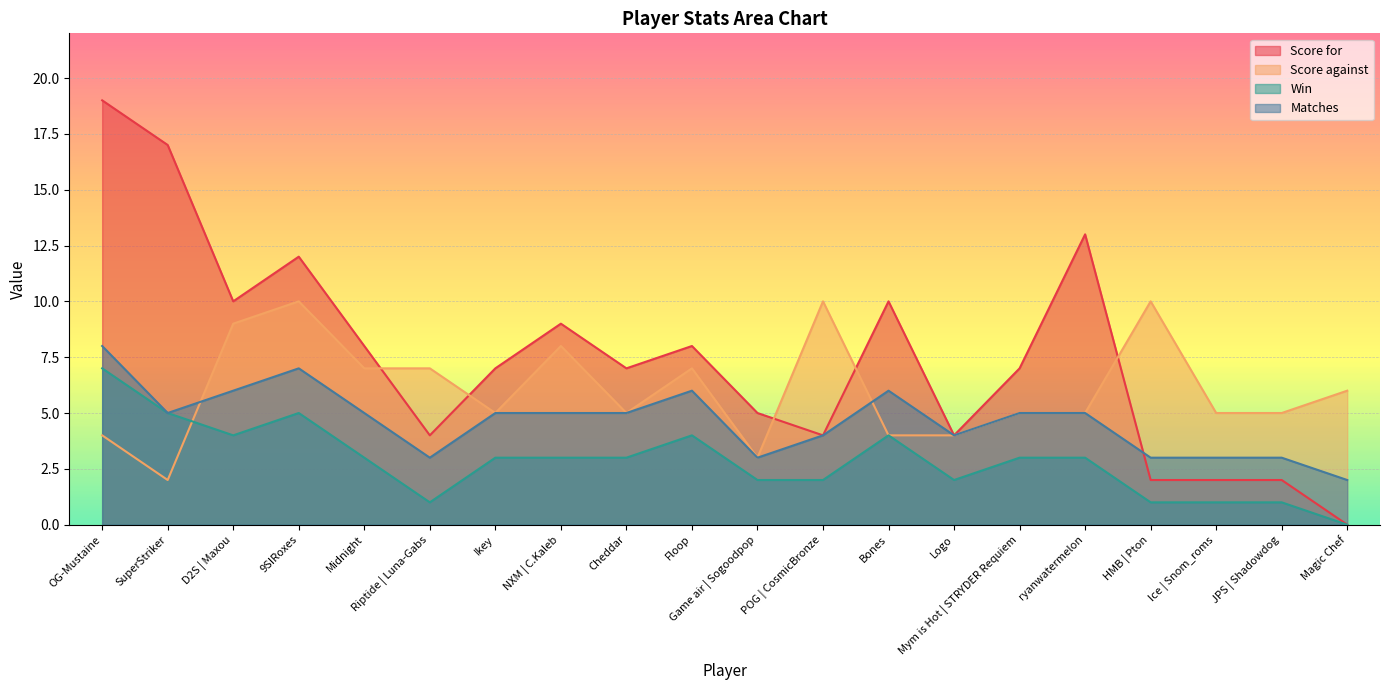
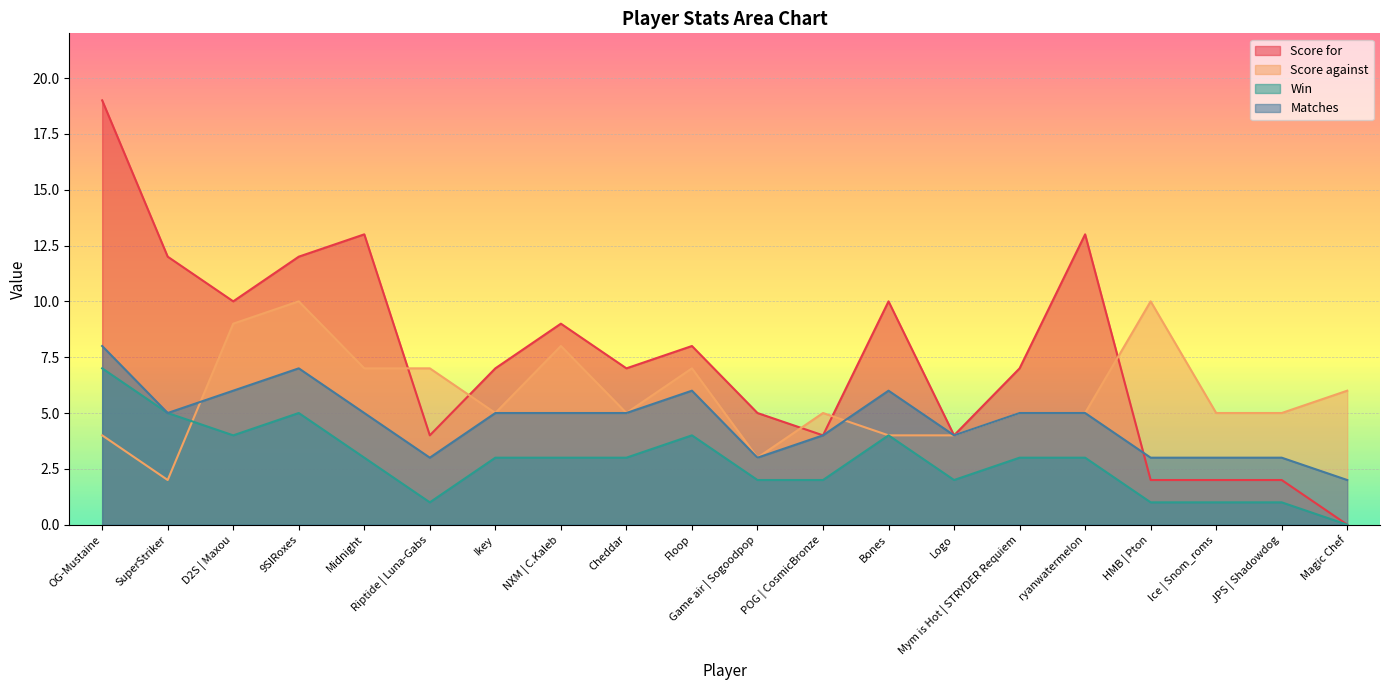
  {
    "Score for": {
      "OG-Mustaine": 19,
-     "SuperStriker": 17,
+     "SuperStriker": 12,
      "D2S | Maxou": 10,
      "9SIRoxes": 12,
-     "Midnight": 8,
+     "Midnight": 13,
      "Riptide | Luna-Gabs": 4,
      "Ikey": 7,
      "NXM | C.Kaleb": 9,
      "Cheddar": 7,
      "Floop": 8,
      "Game air | Sogoodpop": 5,
      "Bones": 10,
      "Mym is Hot | STRYDER Requiem": 7,
      "ryanwatermelon": 13,
      "HMB | Pton": 2,
      "Ice | Snom_roms": 2,
      "JPS | Shadowdog": 2
    },
    "Score against": {
      "OG-Mustaine": 4,
      "SuperStriker": 2,
      "D2S | Maxou": 9,
      "9SIRoxes": 10,
      "Midnight": 7,
      "Riptide | Luna-Gabs": 7,
      "NXM | C.Kaleb": 8,
      "Floop": 7,
-     "POG | CosmicBronze": 10,
+     "POG | CosmicBronze": 5,
      "HMB | Pton": 10,
      "Ice | Snom_roms": 5,
      "JPS | Shadowdog": 5,
      "Magic Chef": 6
    }
  }
